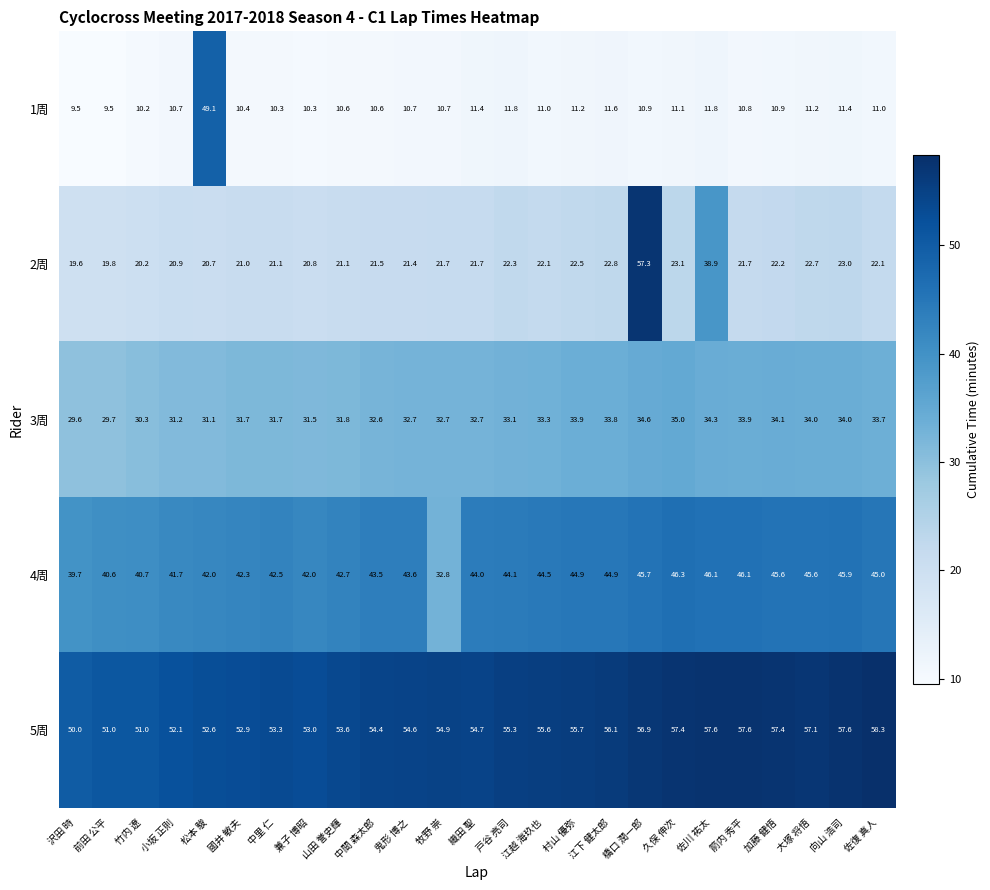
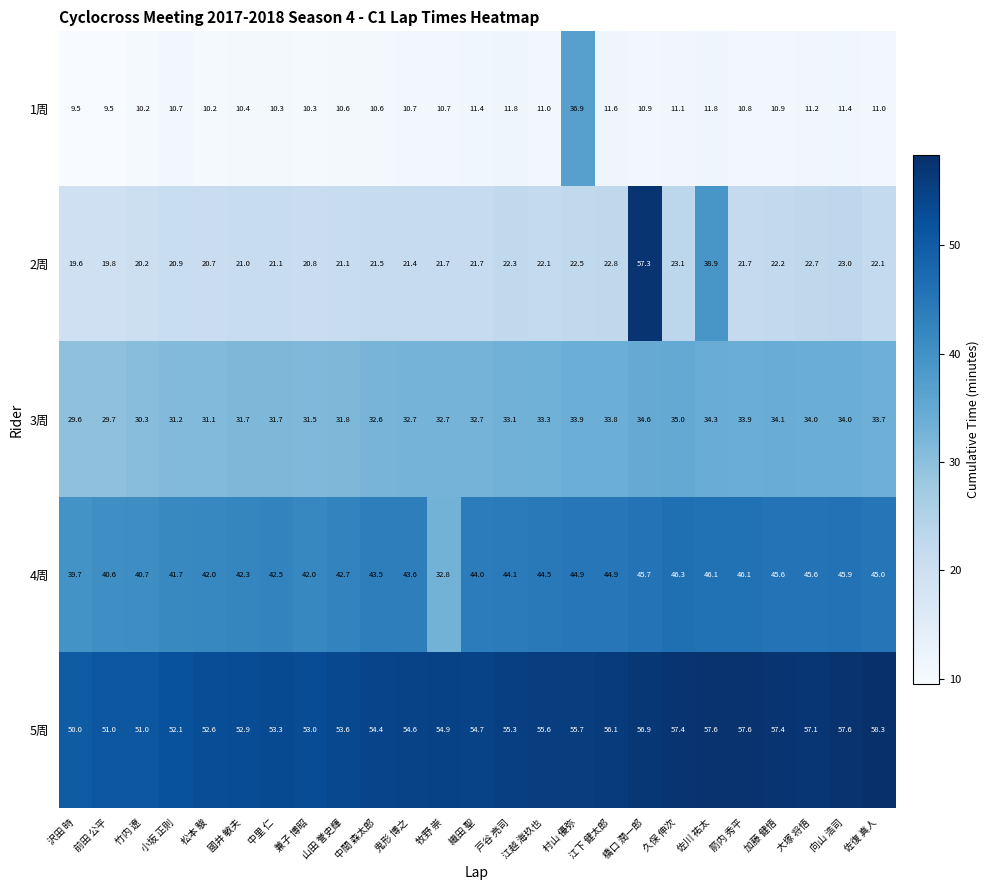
  {
    "1周": {
      "沢田 時": 9.5,
      "前田 公平": 9.5,
      "竹内 遼": 10.2,
      "小坂 正則": 10.7,
-     "松本 駿": 49.1,
+     "松本 駿": 10.2,
      "國井 敏夫": 10.4,
      "中里 仁": 10.3,
      "兼子 博昭": 10.3,
      "山田 誉史輝": 10.6,
      "中間 森太郎": 10.6,
      "鬼形 博之": 10.7,
      "牧野 崇": 10.7,
      "織田 聖": 11.4,
      "戸谷 亮司": 11.8,
      "江越 海玖也": 11.0,
-     "村山 優弥": 11.2,
+     "村山 優弥": 36.9,
      "江下 健太郎": 11.6,
      "橋口 潤一郎": 10.9,
      "久保 伸次": 11.1,
      "佐川 祐太": 11.8,
      "箭内 秀平": 10.8,
      "加藤 健悟": 10.9,
      "大塚 将悟": 11.2,
      "向山 浩司": 11.4,
      "佐復 真人": 11.0
    },
    "2周": {
      "沢田 時": 19.6,
      "前田 公平": 19.8,
      "竹内 遼": 20.2,
      "小坂 正則": 20.9,
      "松本 駿": 20.7,
      "國井 敏夫": 21.0,
      "中里 仁": 21.1,
      "兼子 博昭": 20.8,
      "山田 誉史輝": 21.1,
      "中間 森太郎": 21.5,
      "鬼形 博之": 21.4,
      "牧野 崇": 21.7,
      "織田 聖": 21.7,
      "戸谷 亮司": 22.3,
      "江越 海玖也": 22.1,
      "村山 優弥": 22.5,
      "江下 健太郎": 22.8,
      "橋口 潤一郎": 57.3,
      "久保 伸次": 23.1,
      "佐川 祐太": 38.9,
      "箭内 秀平": 21.7,
      "加藤 健悟": 22.2,
      "大塚 将悟": 22.7,
      "向山 浩司": 23.0,
      "佐復 真人": 22.1
    },
    "3周": {
      "沢田 時": 29.6,
      "前田 公平": 29.7,
      "竹内 遼": 30.3,
      "小坂 正則": 31.2,
      "松本 駿": 31.1,
      "國井 敏夫": 31.7,
      "中里 仁": 31.7,
      "兼子 博昭": 31.5,
      "山田 誉史輝": 31.8,
      "中間 森太郎": 32.6,
      "鬼形 博之": 32.7,
      "牧野 崇": 32.7,
      "織田 聖": 32.7,
      "戸谷 亮司": 33.1,
      "江越 海玖也": 33.3,
      "村山 優弥": 33.9,
      "江下 健太郎": 33.8,
      "橋口 潤一郎": 34.6,
      "久保 伸次": 35.0,
      "佐川 祐太": 34.3,
      "箭内 秀平": 33.9,
      "加藤 健悟": 34.1,
      "大塚 将悟": 34.0,
      "向山 浩司": 34.0,
      "佐復 真人": 33.7
    },
    "4周": {
      "沢田 時": 39.7,
      "前田 公平": 40.6,
      "竹内 遼": 40.7,
      "小坂 正則": 41.7,
      "松本 駿": 42.0,
      "國井 敏夫": 42.3,
      "中里 仁": 42.5,
      "兼子 博昭": 42.0,
      "山田 誉史輝": 42.7,
      "中間 森太郎": 43.5,
      "鬼形 博之": 43.6,
      "牧野 崇": 32.8,
      "織田 聖": 44.0,
      "戸谷 亮司": 44.1,
      "江越 海玖也": 44.5,
      "村山 優弥": 44.9,
      "江下 健太郎": 44.9,
      "橋口 潤一郎": 45.7,
      "久保 伸次": 46.3,
      "佐川 祐太": 46.1,
      "箭内 秀平": 46.1,
      "加藤 健悟": 45.6,
      "大塚 将悟": 45.6,
      "向山 浩司": 45.9,
      "佐復 真人": 45.0
    },
    "5周": {
      "沢田 時": 50.0,
      "前田 公平": 51.0,
      "竹内 遼": 51.0,
      "小坂 正則": 52.1,
      "松本 駿": 52.6,
      "國井 敏夫": 52.9,
      "中里 仁": 53.3,
      "兼子 博昭": 53.0,
      "山田 誉史輝": 53.6,
      "中間 森太郎": 54.4,
      "鬼形 博之": 54.6,
      "牧野 崇": 54.9,
      "織田 聖": 54.7,
      "戸谷 亮司": 55.3,
      "江越 海玖也": 55.6,
      "村山 優弥": 55.7,
      "江下 健太郎": 56.1,
      "橋口 潤一郎": 56.9,
      "久保 伸次": 57.4,
      "佐川 祐太": 57.6,
      "箭内 秀平": 57.6,
      "加藤 健悟": 57.4,
      "大塚 将悟": 57.1,
      "向山 浩司": 57.6,
      "佐復 真人": 58.3
    }
  }
